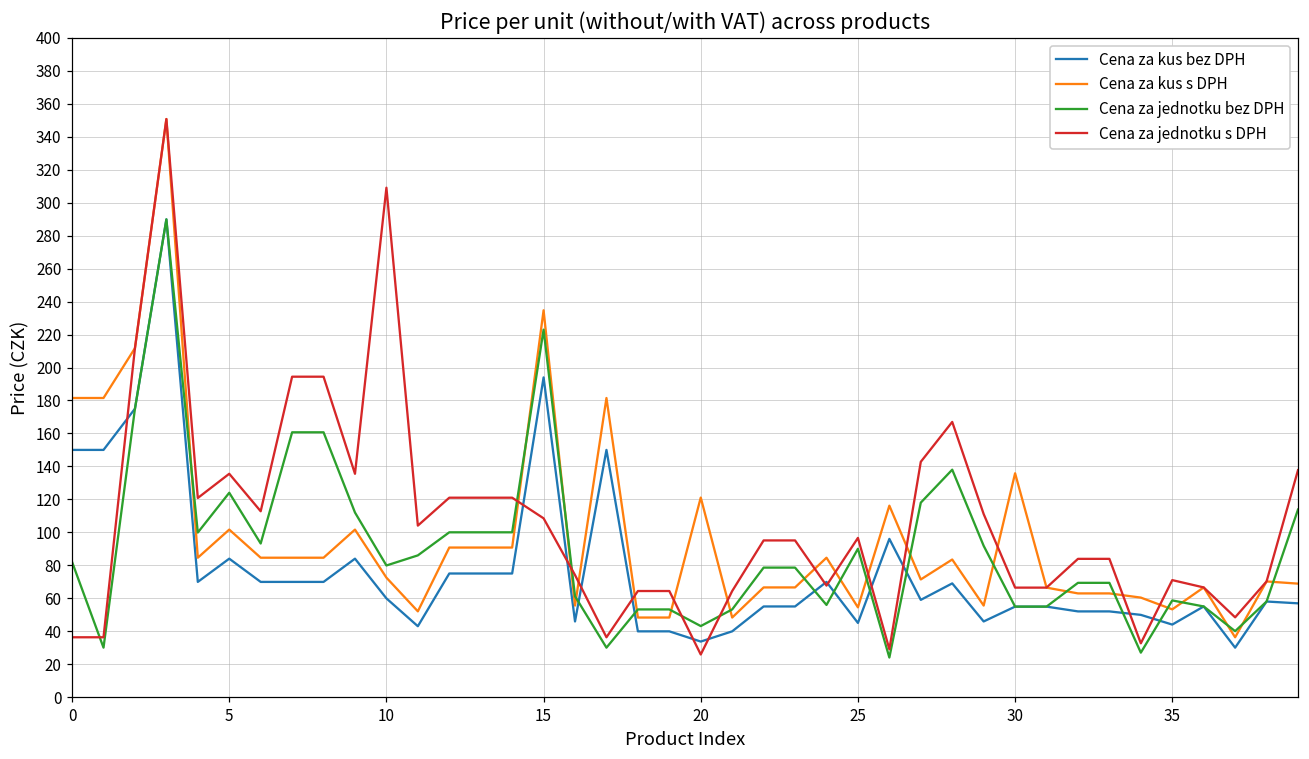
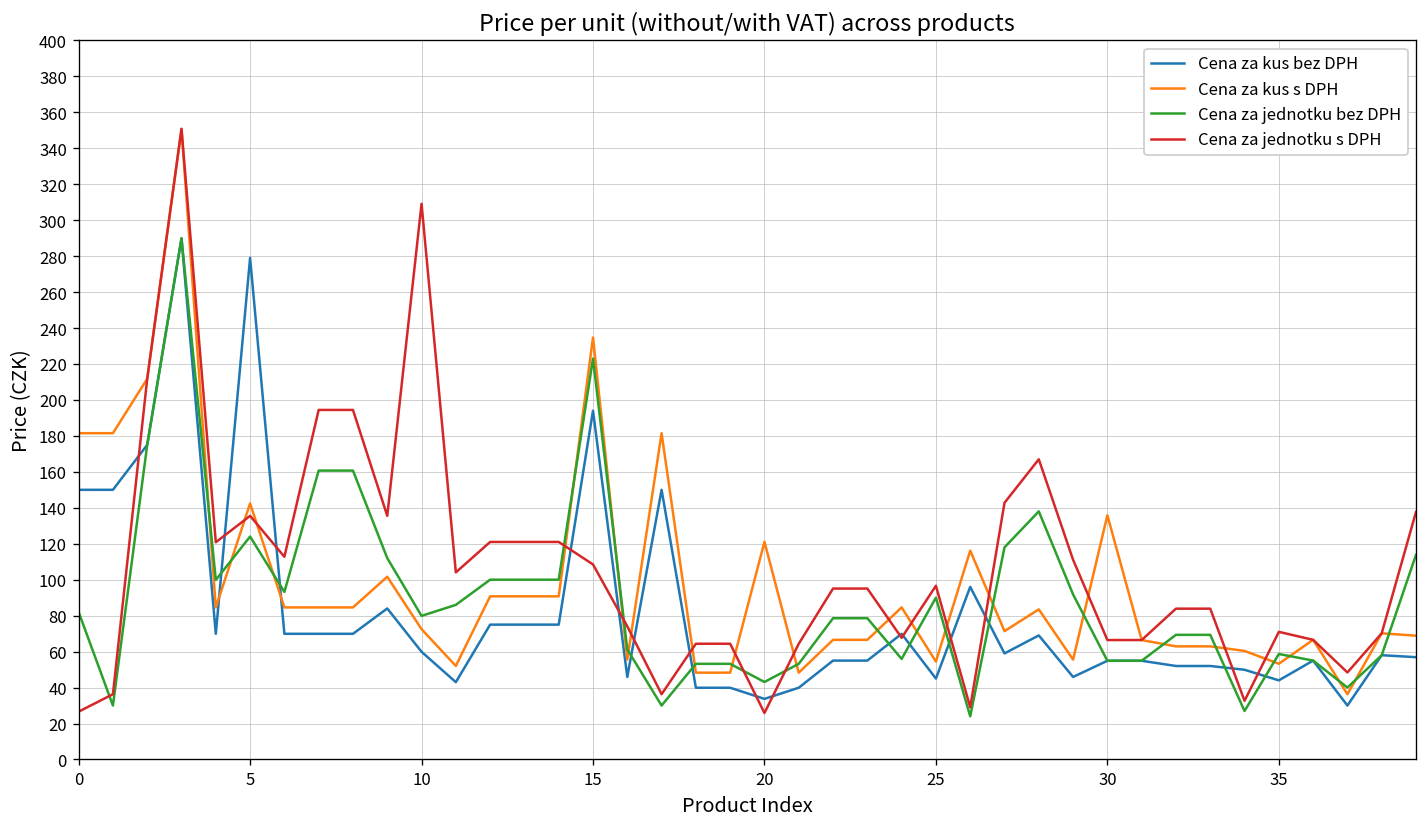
  {
    "Cena za kus bez DPH": {
      "0": 150,
-     "5": 84,
+     "5": 279,
      "10": 60,
      "15": 194,
      "20": 34,
      "25": 45,
      "35": 44
    },
    "Cena za kus s DPH": {
      "0": 182,
-     "5": 102,
+     "5": 142,
      "10": 72,
      "15": 235,
      "20": 121,
      "25": 54,
      "30": 136,
      "35": 53
    },
    "Cena za jednotku bez DPH": {
      "0": 82,
      "5": 124,
      "10": 80,
      "15": 223,
      "20": 43,
      "25": 90,
      "35": 59
    },
    "Cena za jednotku s DPH": {
-     "0": 36,
+     "0": 27,
      "5": 136,
      "10": 309,
      "15": 108,
      "20": 26,
      "25": 97,
      "30": 66,
      "35": 71
    }
  }
